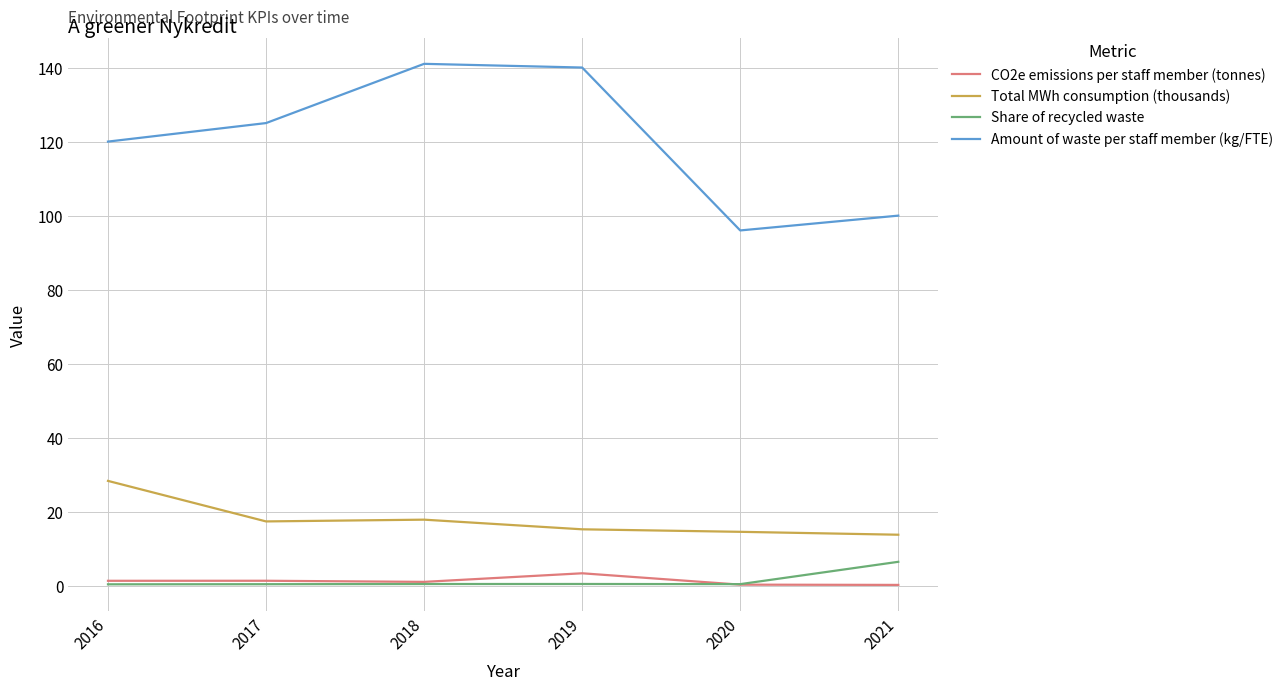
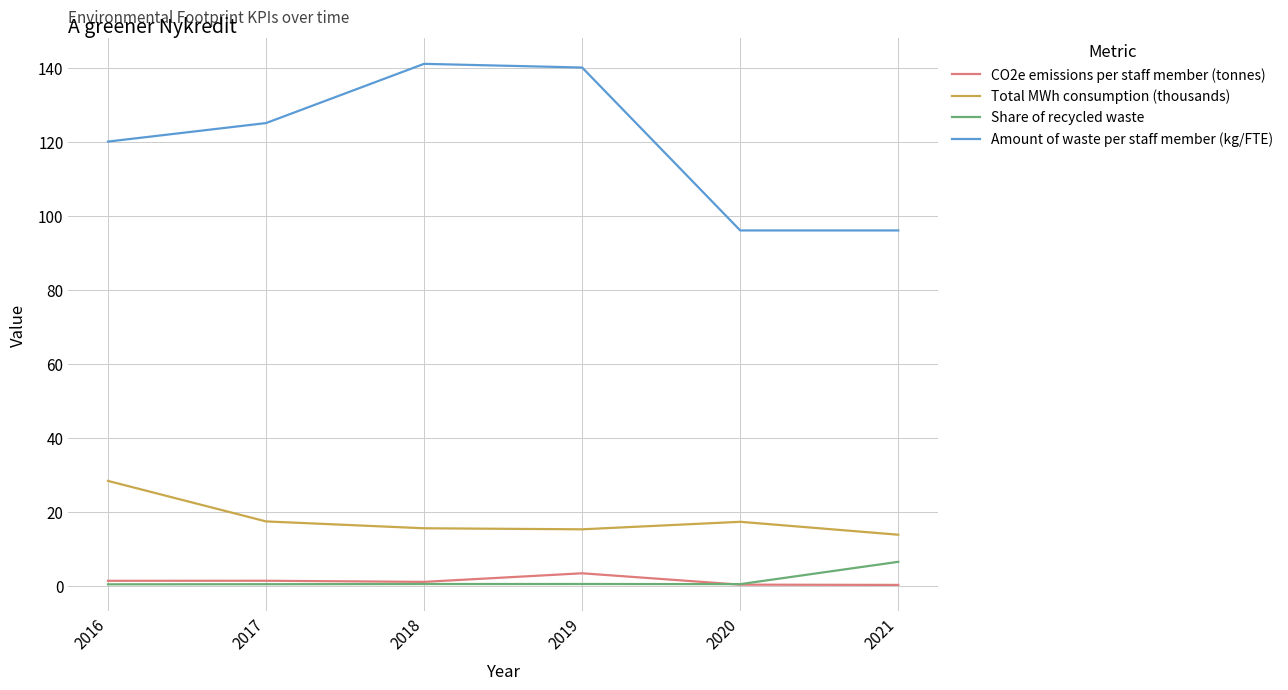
  {
    "CO2e emissions per staff member (tonnes)": {
      "2016": 1,
      "2017": 1,
      "2019": 3,
      "2021": 0
    },
    "Total MWh consumption (thousands)": {
      "2016": 28,
      "2017": 17,
-     "2018": 18,
+     "2018": 16,
      "2019": 15,
-     "2020": 15,
+     "2020": 17,
      "2021": 14
    },
    "Share of recycled waste": {
      "2016": 0,
      "2017": 0,
      "2019": 1,
      "2021": 7
    },
    "Amount of waste per staff member (kg/FTE)": {
      "2016": 120,
      "2017": 125,
      "2018": 141,
      "2019": 140,
      "2020": 96,
-     "2021": 100
+     "2021": 96
    }
  }
